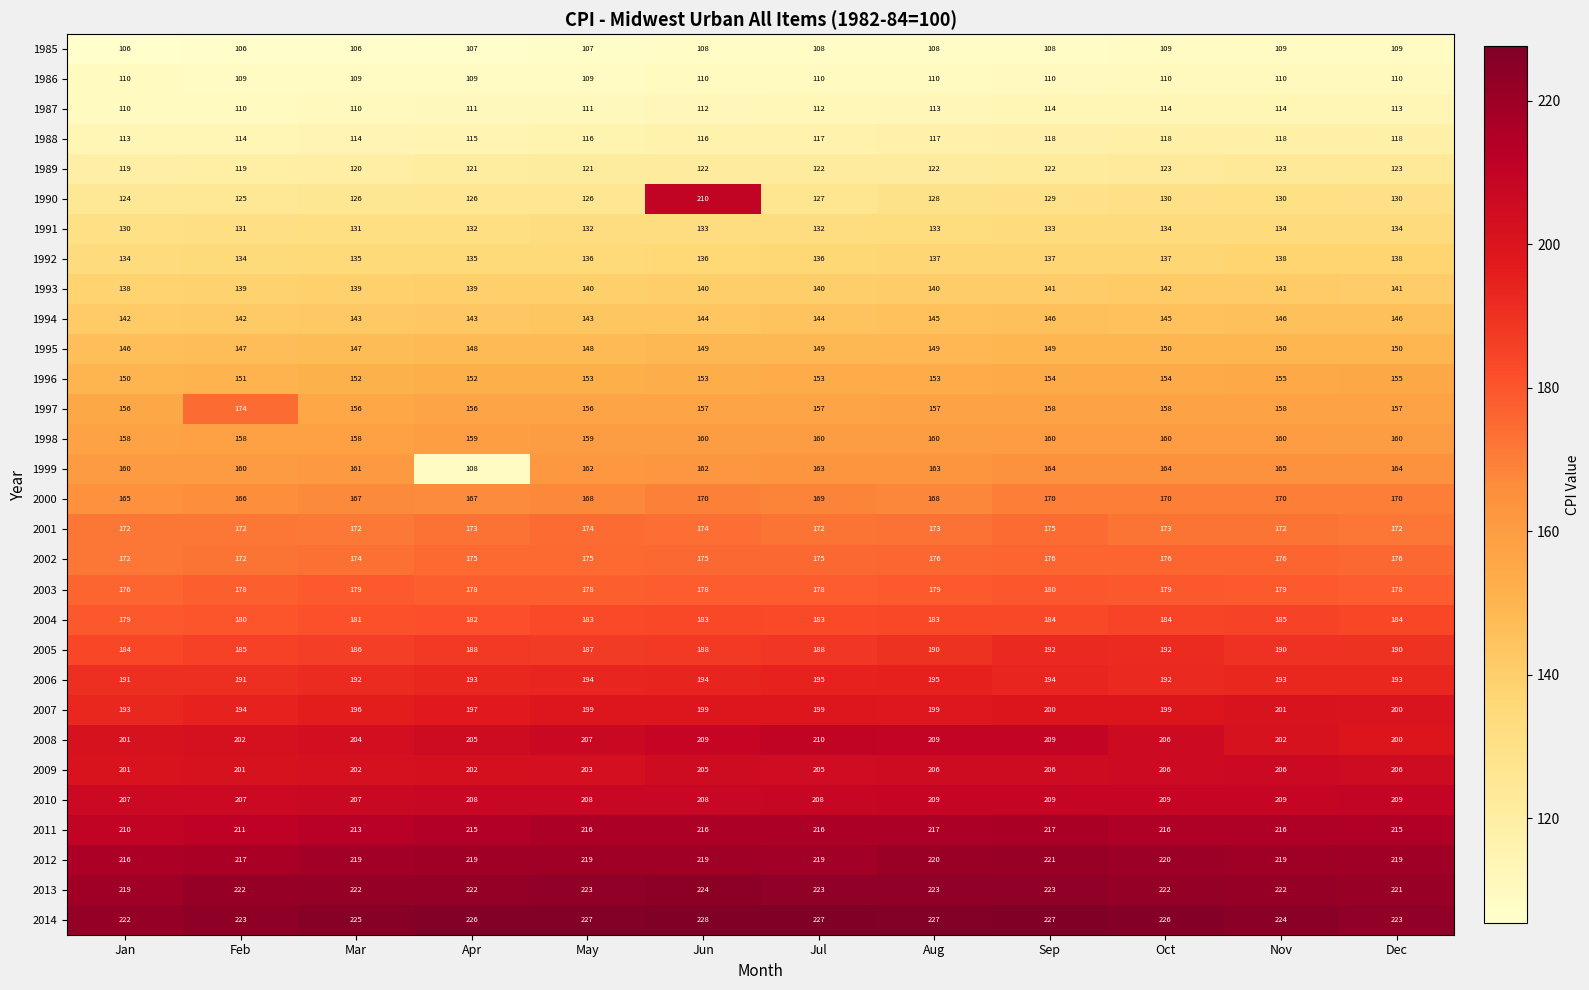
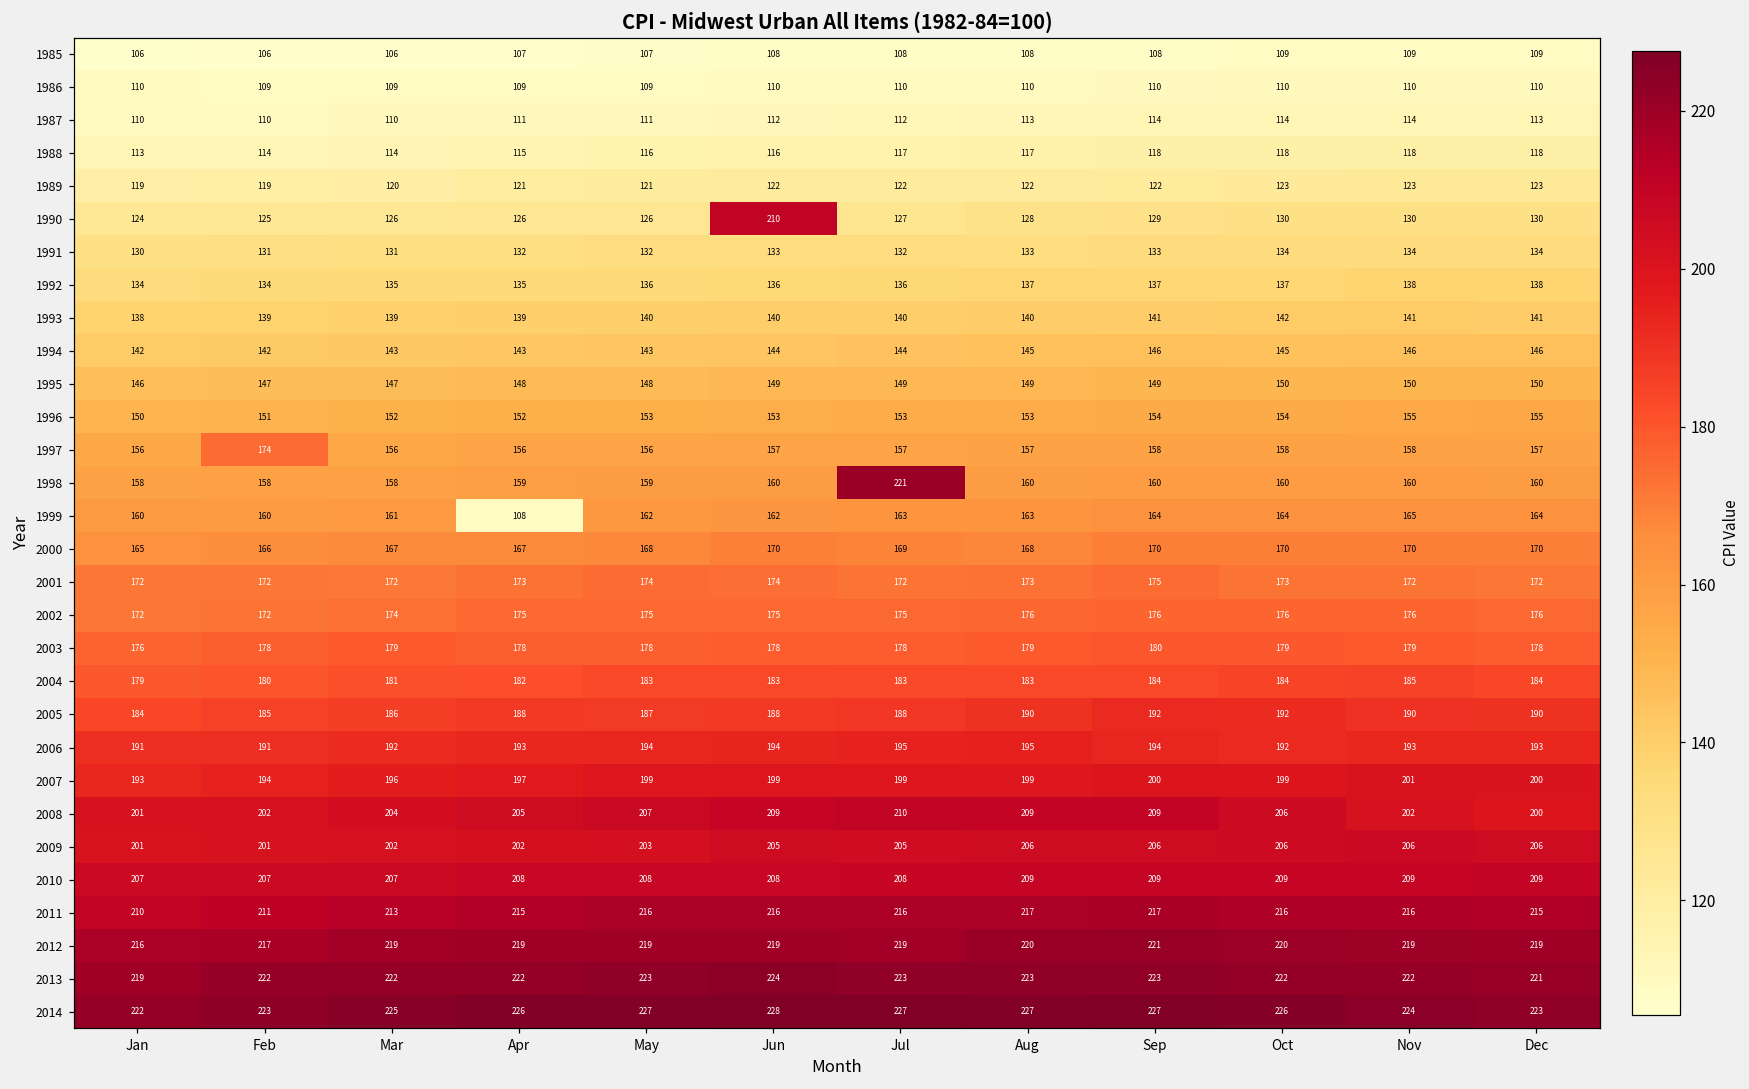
  {
    "1998": {
      "Jan": 158,
      "Feb": 158,
      "Mar": 158,
      "Apr": 159,
      "May": 159,
      "Jun": 160,
-     "Jul": 160,
+     "Jul": 221,
      "Aug": 160,
      "Sep": 160,
      "Oct": 160,
      "Nov": 160,
      "Dec": 160
    }
  }
